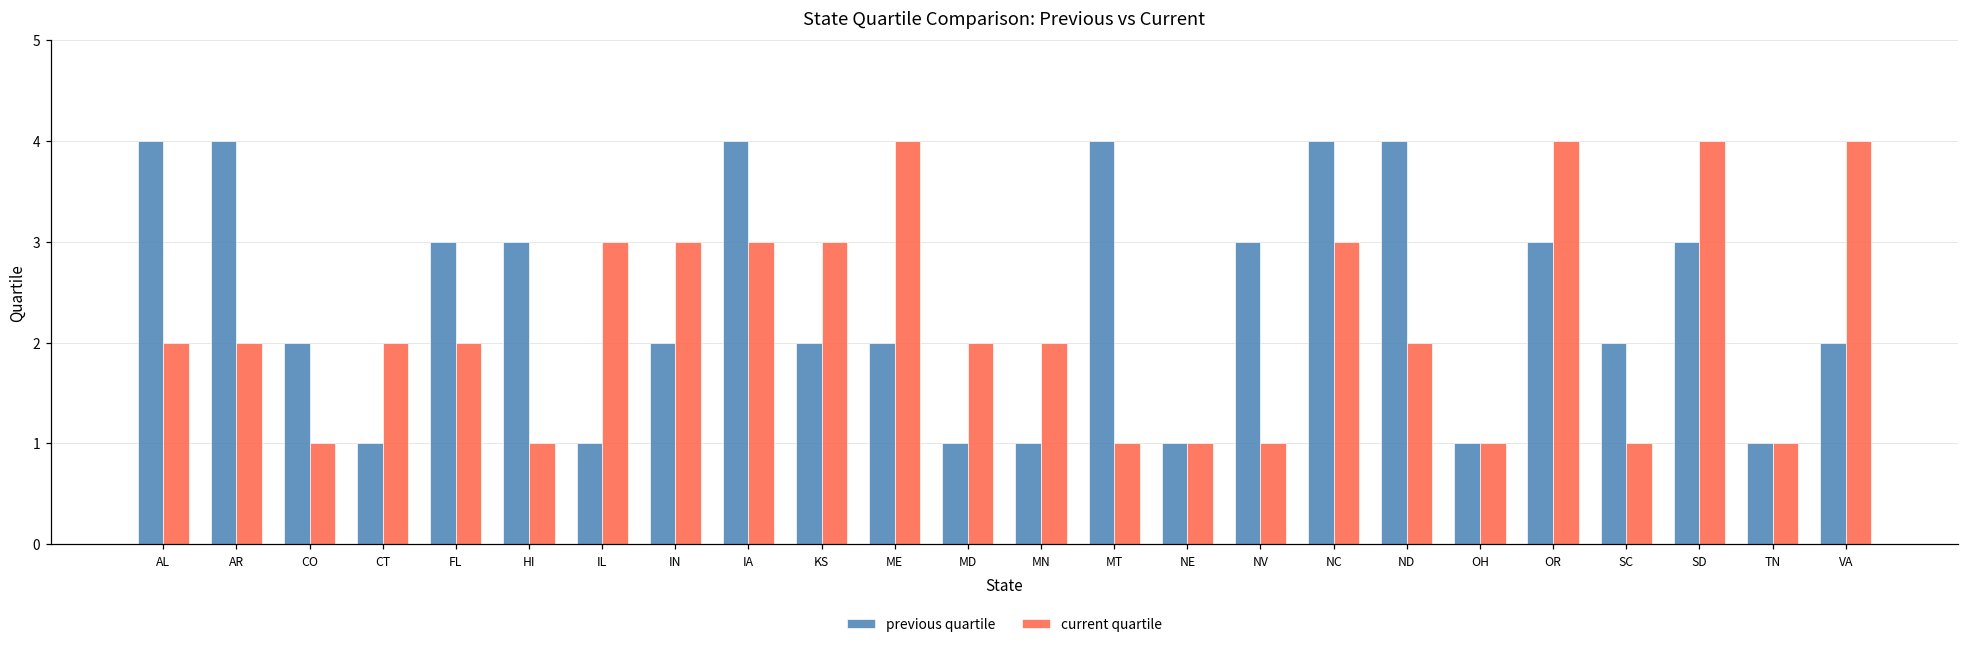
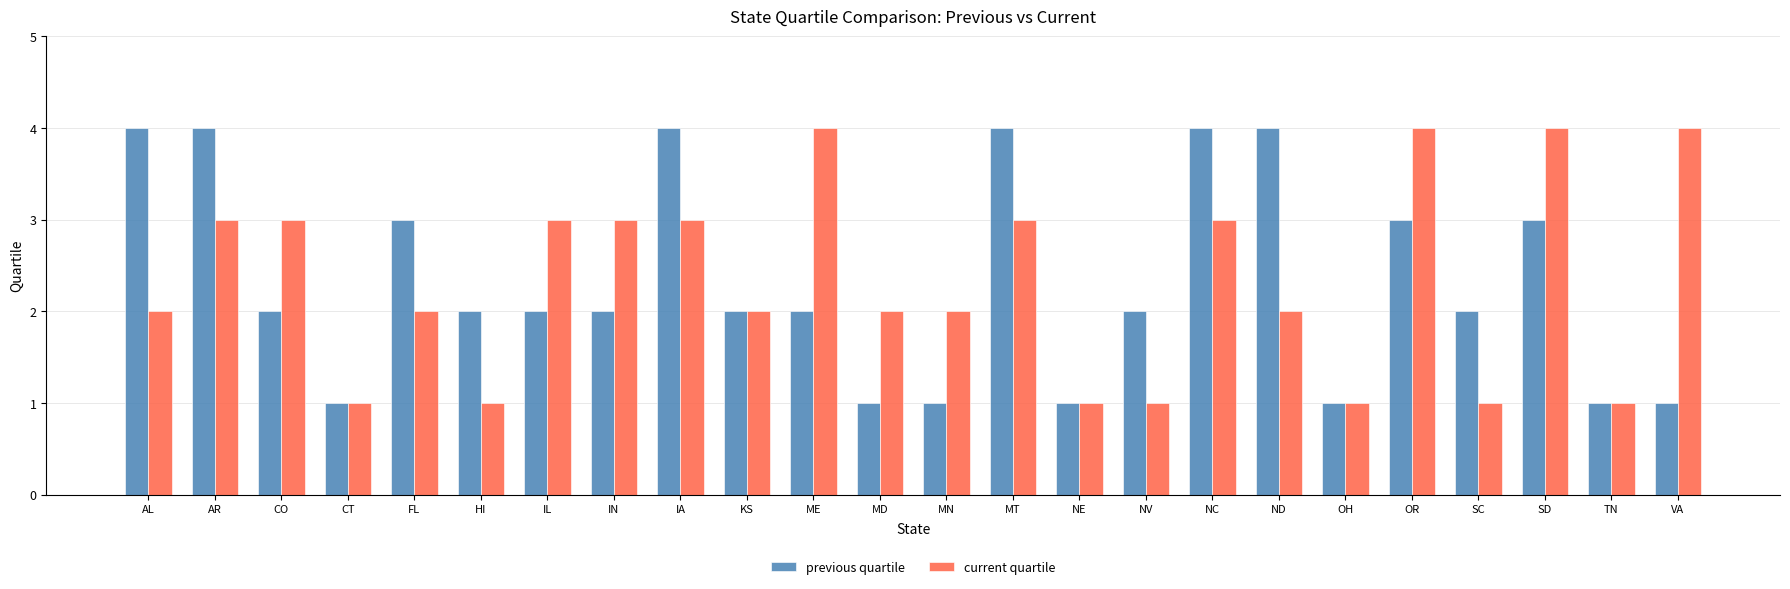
  {
    "previous quartile": {
      "AL": 4,
      "AR": 4,
      "CO": 2,
      "CT": 1,
      "FL": 3,
-     "HI": 3,
-     "IL": 1,
+     "HI": 2,
+     "IL": 2,
      "IN": 2,
      "IA": 4,
      "KS": 2,
      "ME": 2,
      "MD": 1,
      "MN": 1,
      "MT": 4,
      "NE": 1,
-     "NV": 3,
+     "NV": 2,
      "NC": 4,
      "ND": 4,
      "OH": 1,
      "OR": 3,
      "SC": 2,
      "SD": 3,
      "TN": 1,
-     "VA": 2
+     "VA": 1
    },
    "current quartile": {
      "AL": 2,
-     "AR": 2,
-     "CO": 1,
-     "CT": 2,
+     "AR": 3,
+     "CO": 3,
+     "CT": 1,
      "FL": 2,
      "HI": 1,
      "IL": 3,
      "IN": 3,
      "IA": 3,
-     "KS": 3,
+     "KS": 2,
      "ME": 4,
      "MD": 2,
      "MN": 2,
-     "MT": 1,
+     "MT": 3,
      "NE": 1,
      "NV": 1,
      "NC": 3,
      "ND": 2,
      "OH": 1,
      "OR": 4,
      "SC": 1,
      "SD": 4,
      "TN": 1,
      "VA": 4
    }
  }
